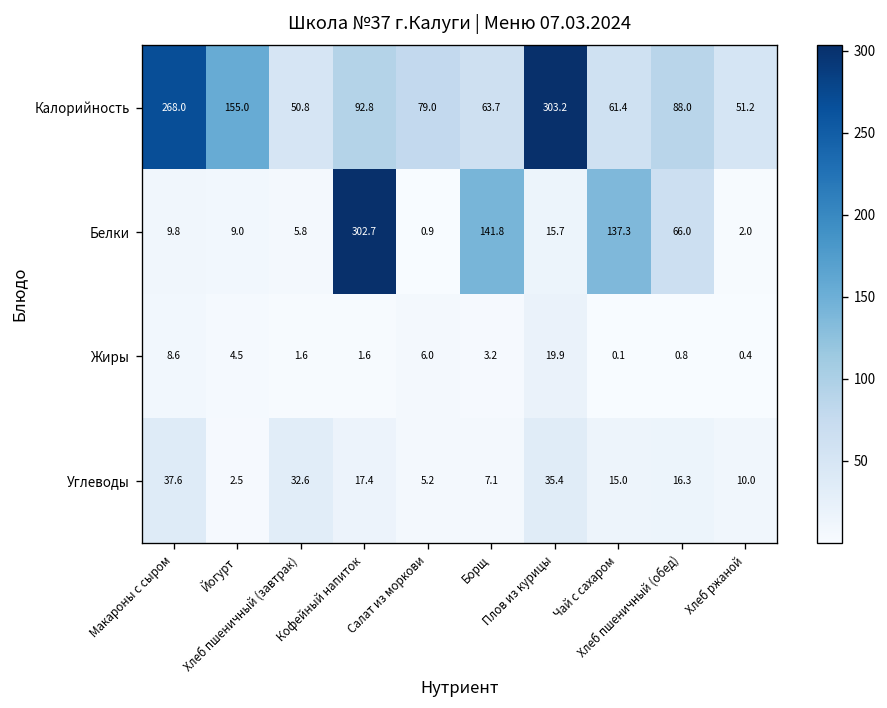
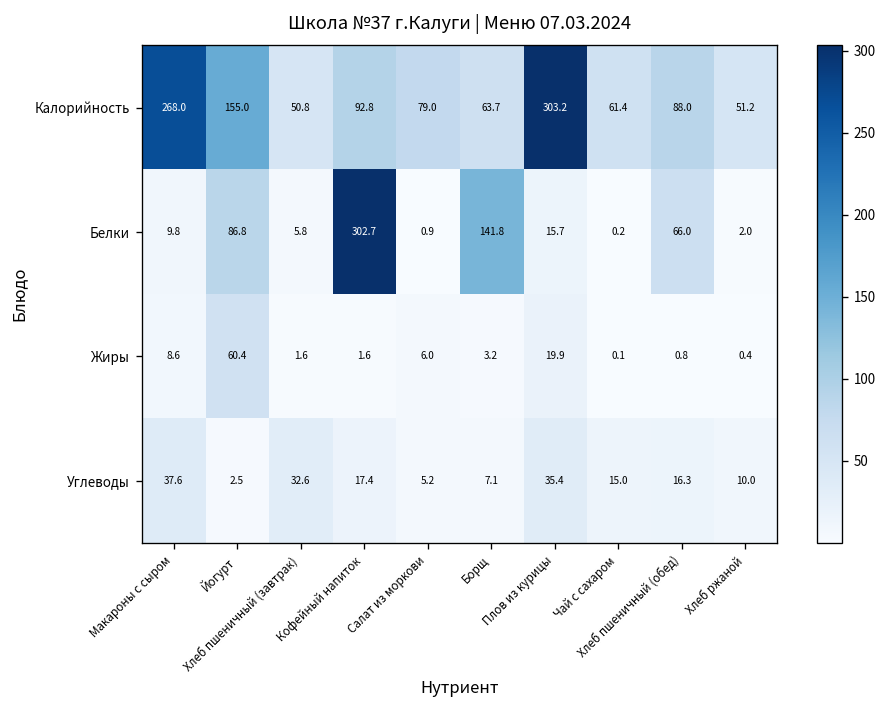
  {
    "Калорийность": {
      "Макароны с сыром": 268.0,
      "Йогурт": 155.0,
      "Хлеб пшеничный (завтрак)": 50.8,
      "Кофейный напиток": 92.8,
      "Салат из моркови": 79.0,
      "Борщ": 63.7,
      "Плов из курицы": 303.2,
      "Чай с сахаром": 61.4,
      "Хлеб пшеничный (обед)": 88.0,
      "Хлеб ржаной": 51.2
    },
    "Белки": {
      "Макароны с сыром": 9.8,
-     "Йогурт": 9.0,
+     "Йогурт": 86.8,
      "Хлеб пшеничный (завтрак)": 5.8,
      "Кофейный напиток": 302.7,
      "Салат из моркови": 0.9,
      "Борщ": 141.8,
      "Плов из курицы": 15.7,
-     "Чай с сахаром": 137.3,
+     "Чай с сахаром": 0.2,
      "Хлеб пшеничный (обед)": 66.0,
      "Хлеб ржаной": 2.0
    },
    "Жиры": {
      "Макароны с сыром": 8.6,
-     "Йогурт": 4.5,
+     "Йогурт": 60.4,
      "Хлеб пшеничный (завтрак)": 1.6,
      "Кофейный напиток": 1.6,
      "Салат из моркови": 6.0,
      "Борщ": 3.2,
      "Плов из курицы": 19.9,
      "Чай с сахаром": 0.1,
      "Хлеб пшеничный (обед)": 0.8,
      "Хлеб ржаной": 0.4
    },
    "Углеводы": {
      "Макароны с сыром": 37.6,
      "Йогурт": 2.5,
      "Хлеб пшеничный (завтрак)": 32.6,
      "Кофейный напиток": 17.4,
      "Салат из моркови": 5.2,
      "Борщ": 7.1,
      "Плов из курицы": 35.4,
      "Чай с сахаром": 15.0,
      "Хлеб пшеничный (обед)": 16.3,
      "Хлеб ржаной": 10.0
    }
  }
